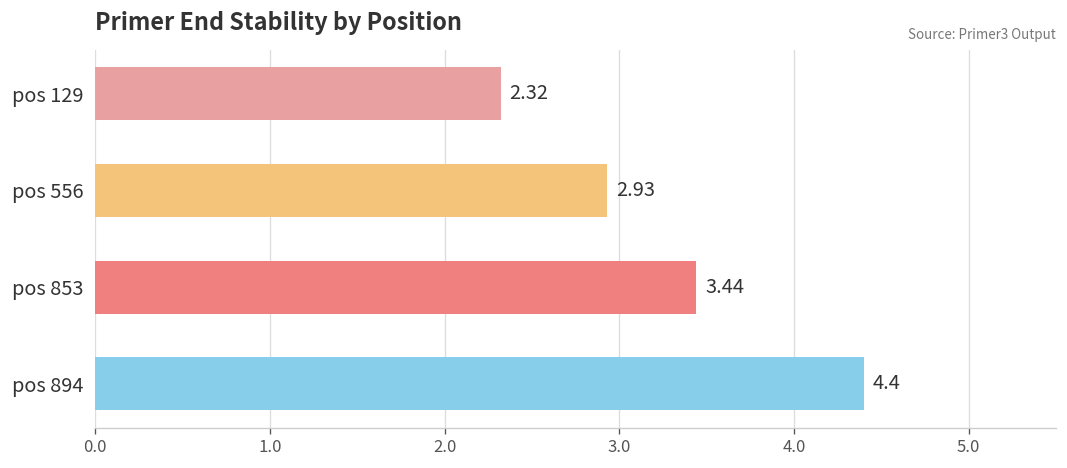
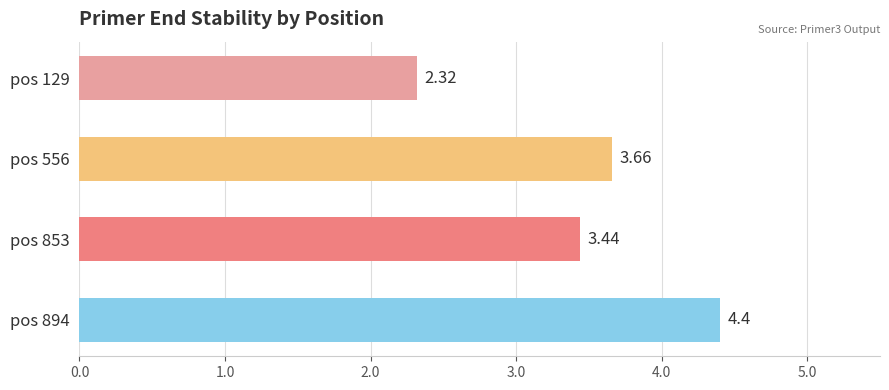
  {
    "pos 129": 2.32,
-   "pos 556": 2.93,
+   "pos 556": 3.66,
    "pos 853": 3.44,
    "pos 894": 4.4
  }
